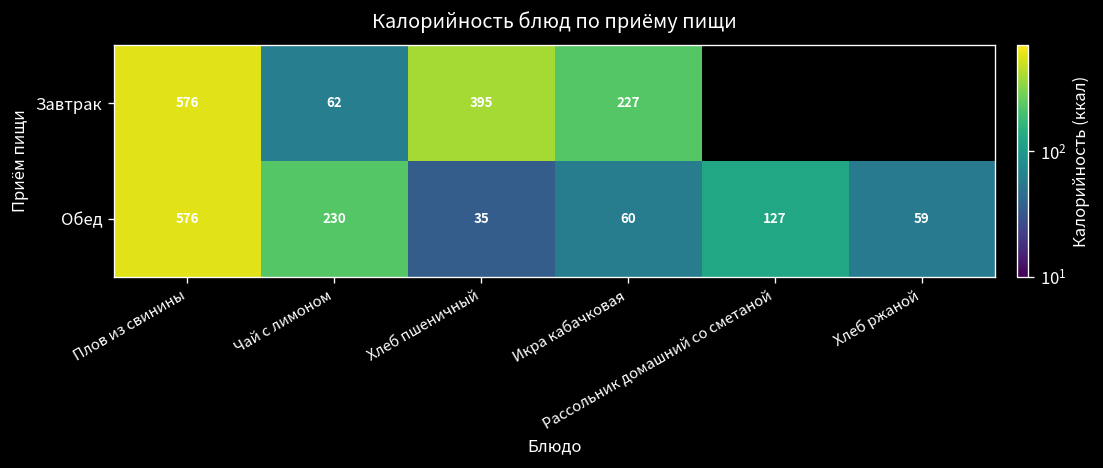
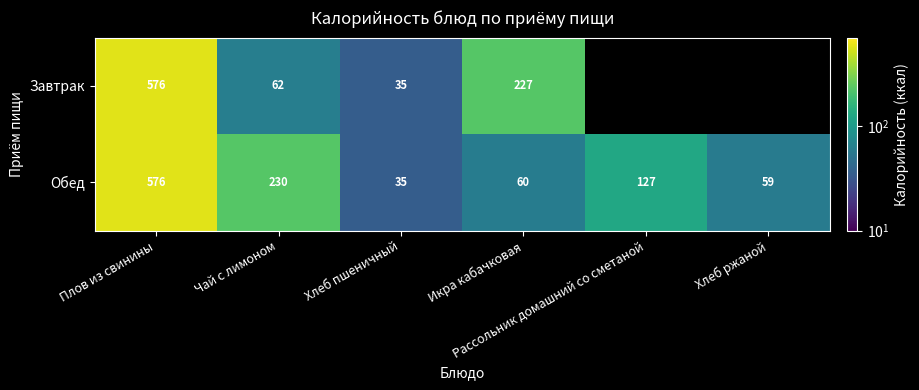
  {
    "Завтрак": {
      "Плов из свинины": 576,
      "Чай с лимоном": 62,
-     "Хлеб пшеничный": 395,
+     "Хлеб пшеничный": 35,
      "Икра кабачковая": 227
    },
    "Обед": {
      "Плов из свинины": 576,
      "Чай с лимоном": 230,
      "Хлеб пшеничный": 35,
      "Икра кабачковая": 60,
      "Рассольник домашний со сметаной": 127,
      "Хлеб ржаной": 59
    }
  }
